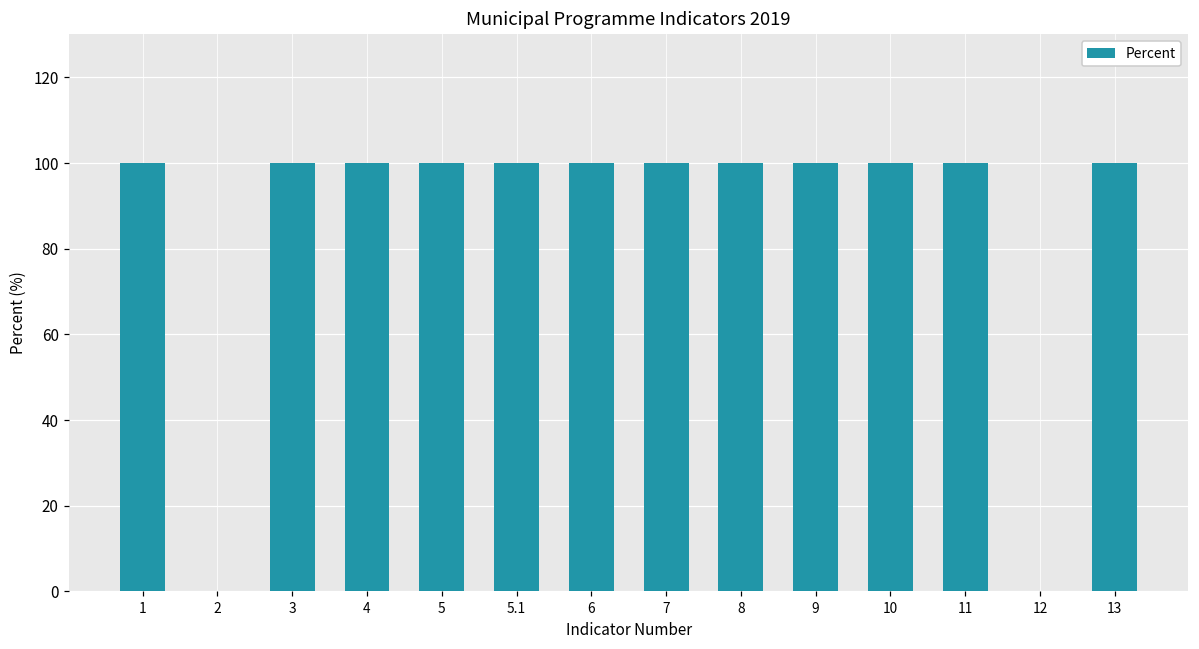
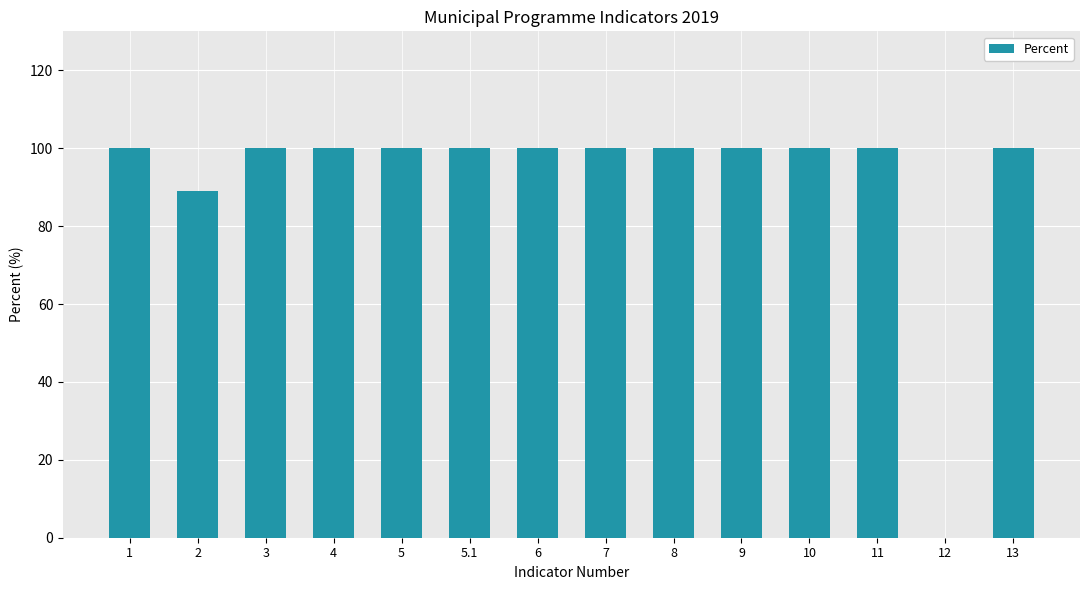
  {
    "1": 100,
-   "2": 0,
+   "2": 89,
    "3": 100,
    "4": 100,
    "5": 100,
    "5.1": 100,
    "6": 100,
    "7": 100,
    "8": 100,
    "9": 100,
    "10": 100,
    "11": 100,
    "12": 0,
    "13": 100
  }
